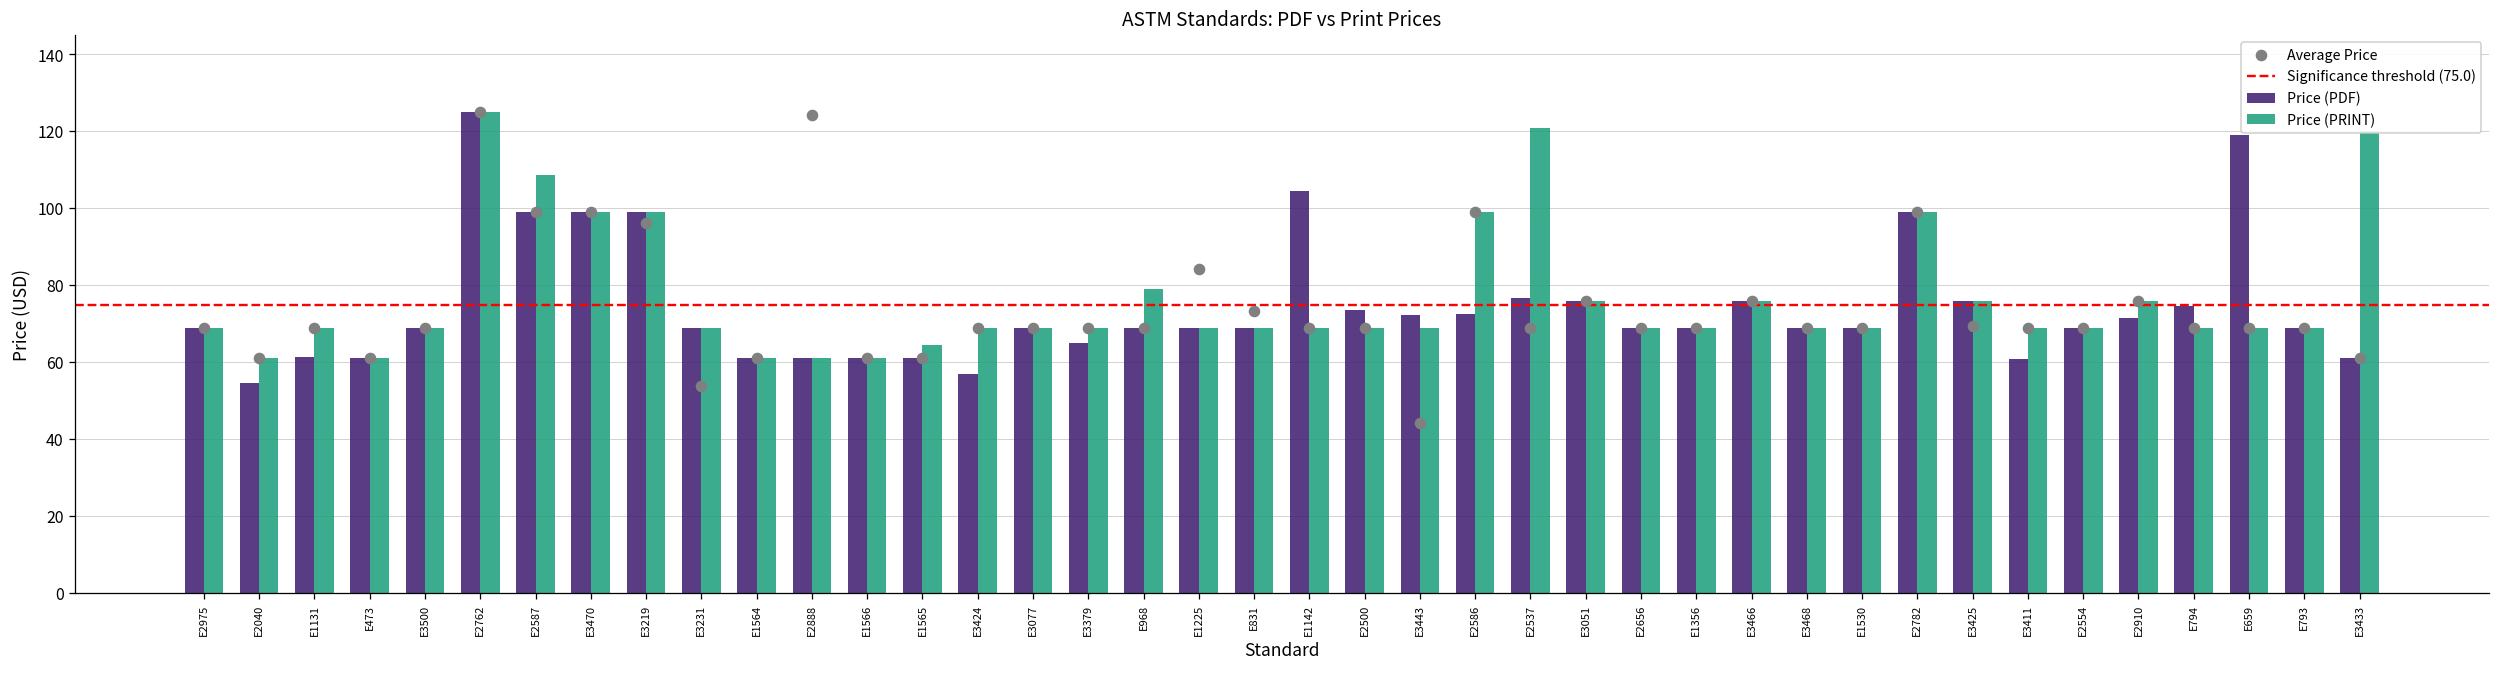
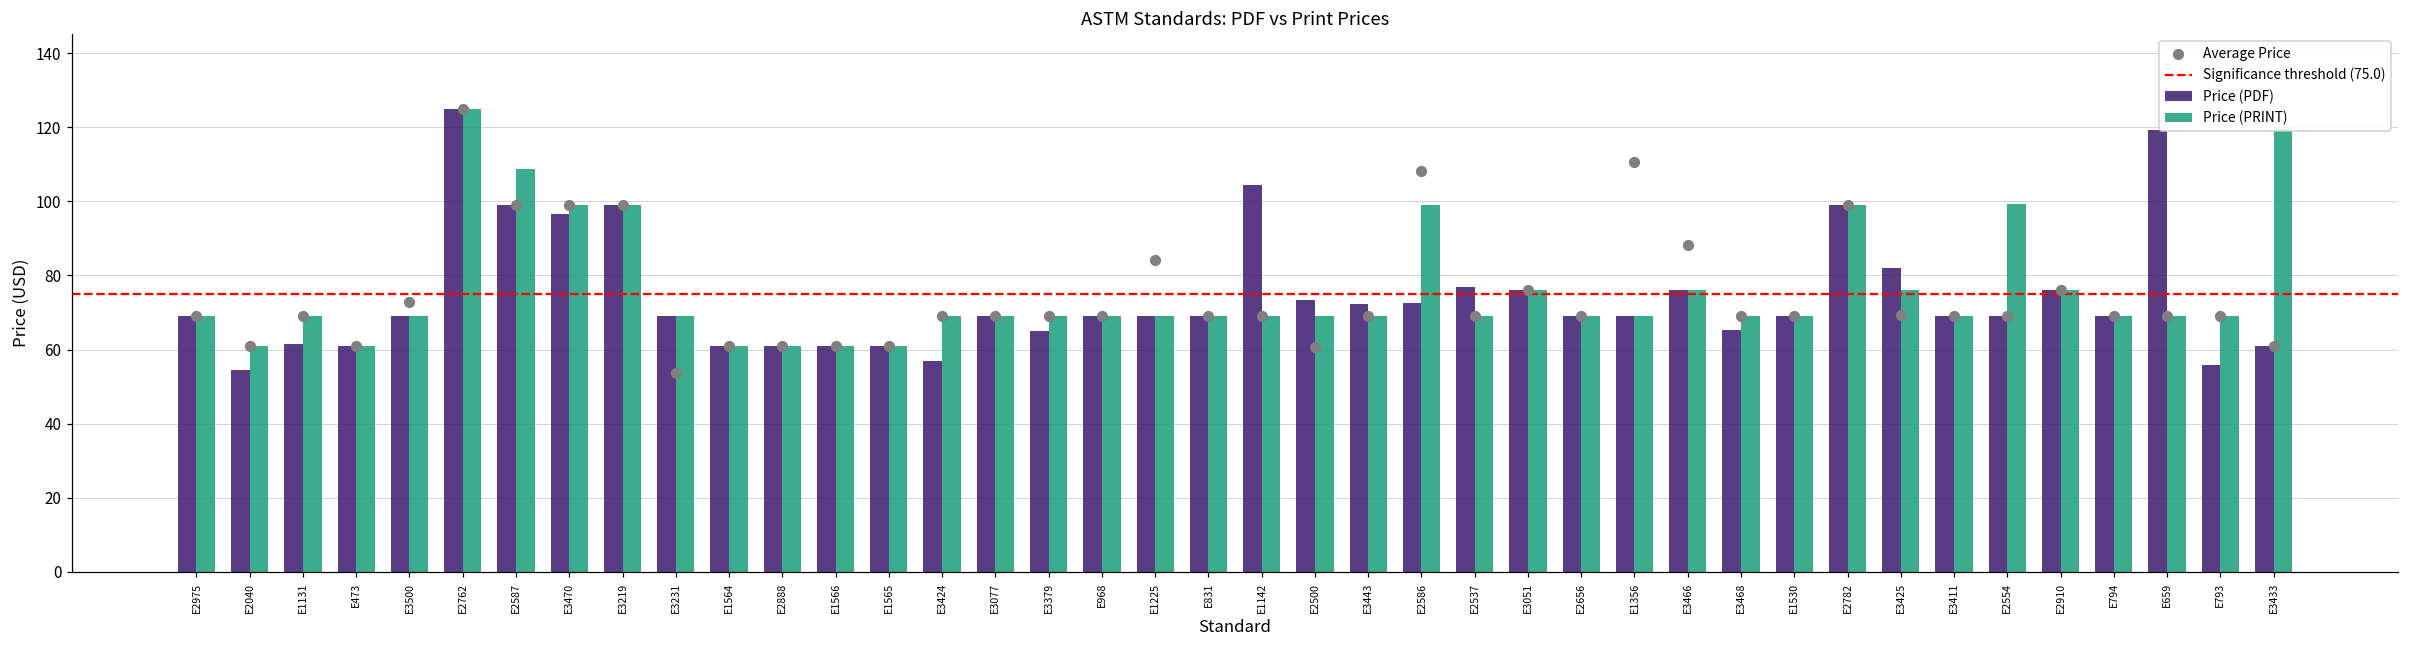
  {
    "Price (PDF)": {
      "E2975": 69,
      "E2040": 55,
      "E1131": 61,
      "E473": 61,
      "E3500": 69,
      "E2762": 125,
      "E2587": 99,
-     "E3470": 99,
+     "E3470": 97,
      "E3219": 99,
      "E3231": 69,
      "E1564": 61,
      "E2888": 61,
      "E1566": 61,
      "E1565": 61,
      "E3424": 57,
      "E3077": 69,
      "E3379": 65,
      "E968": 69,
      "E1225": 69,
      "E831": 69,
      "E1142": 104,
      "E2500": 74,
      "E3443": 72,
      "E2586": 73,
      "E2537": 77,
      "E3051": 76,
      "E2656": 69,
      "E1356": 69,
      "E3466": 76,
-     "E3468": 69,
+     "E3468": 65,
      "E1530": 69,
      "E2782": 99,
-     "E3425": 76,
-     "E3411": 61,
+     "E3425": 82,
+     "E3411": 69,
      "E2554": 69,
-     "E2910": 72,
-     "E794": 75,
+     "E2910": 76,
+     "E794": 69,
      "E659": 119,
-     "E793": 69,
+     "E793": 56,
      "E3433": 61
    },
    "Average Price": {
-     "E3500": 69,
-     "E3219": 96,
-     "E2888": 124,
-     "E831": 73,
-     "E2500": 69,
-     "E3443": 44,
-     "E2586": 99,
-     "E1356": 69,
-     "E3466": 76
+     "E3500": 73,
+     "E3219": 99,
+     "E2888": 61,
+     "E831": 69,
+     "E2500": 61,
+     "E3443": 69,
+     "E2586": 108,
+     "E1356": 111,
+     "E3466": 88
    },
    "Price (PRINT)": {
      "E2975": 69,
      "E2040": 61,
      "E1131": 69,
      "E473": 61,
      "E3500": 69,
      "E2762": 125,
      "E2587": 109,
      "E3470": 99,
      "E3219": 99,
      "E3231": 69,
      "E1564": 61,
      "E2888": 61,
      "E1566": 61,
-     "E1565": 64,
+     "E1565": 61,
      "E3424": 69,
      "E3077": 69,
      "E3379": 69,
-     "E968": 79,
+     "E968": 69,
      "E1225": 69,
      "E831": 69,
      "E1142": 69,
      "E2500": 69,
      "E3443": 69,
      "E2586": 99,
-     "E2537": 121,
+     "E2537": 69,
      "E3051": 76,
      "E2656": 69,
      "E1356": 69,
      "E3466": 76,
      "E3468": 69,
      "E1530": 69,
      "E2782": 99,
      "E3425": 76,
      "E3411": 69,
-     "E2554": 69,
+     "E2554": 99,
      "E2910": 76,
      "E794": 69,
      "E659": 69,
      "E793": 69
    }
  }
